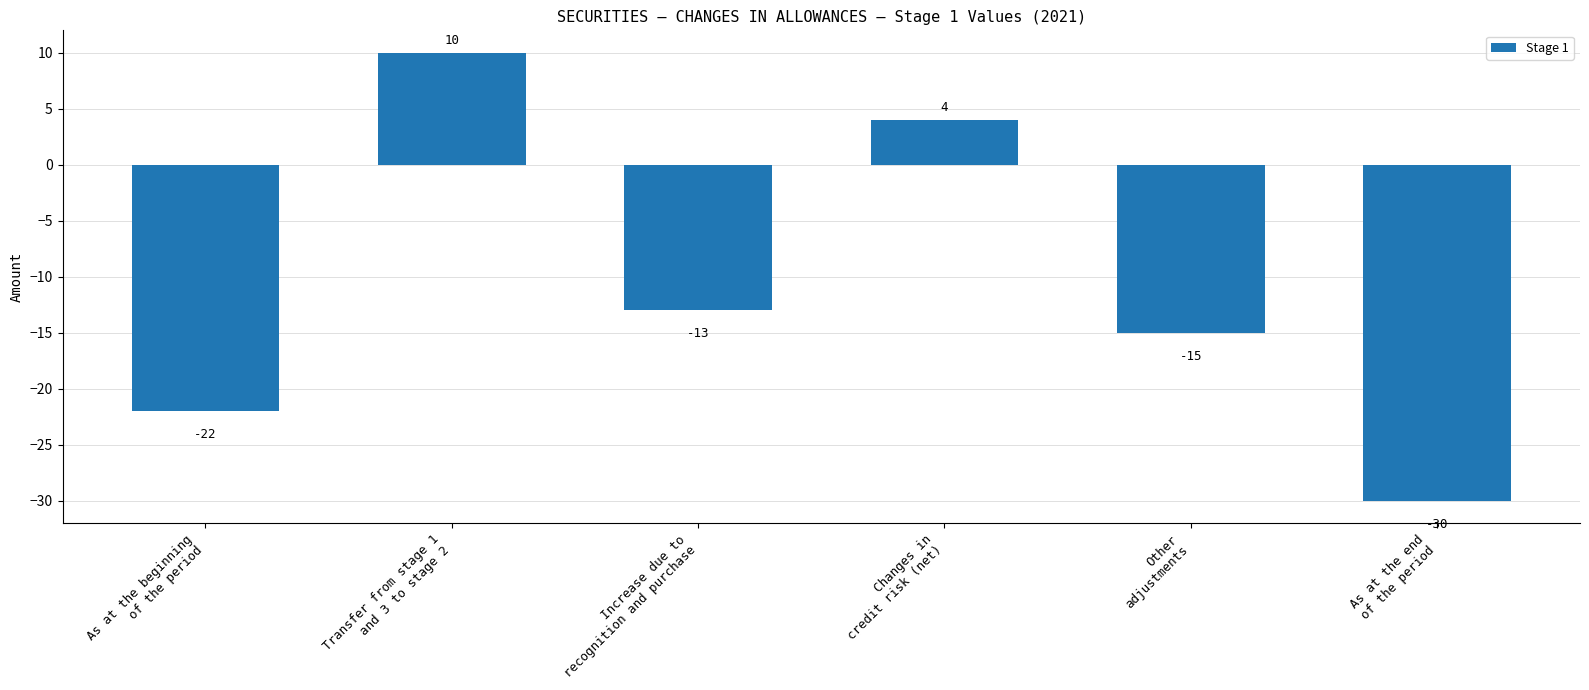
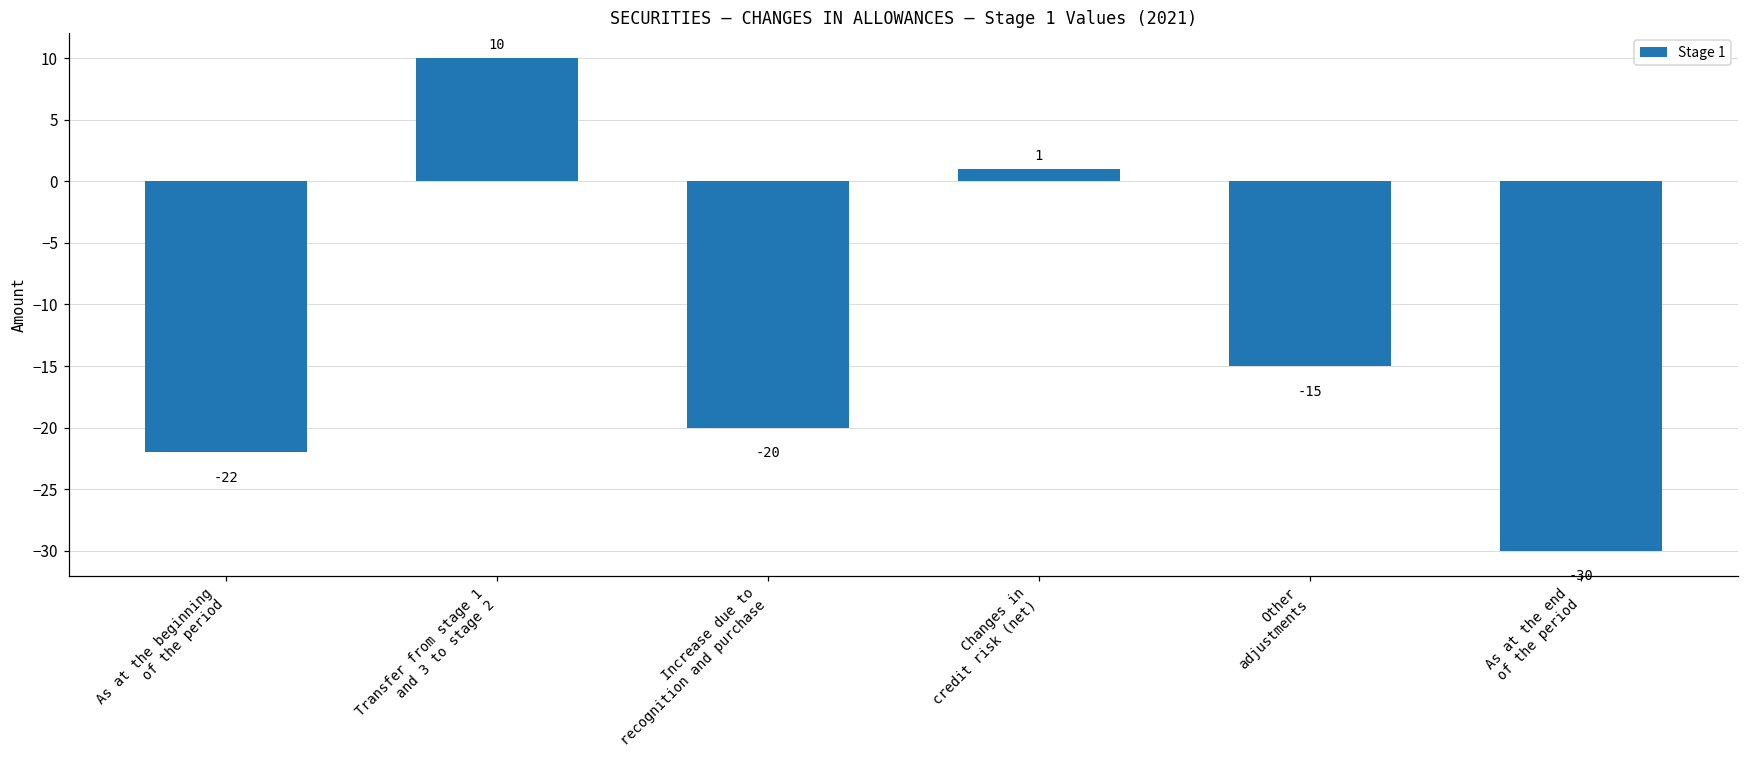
  {
    "As at the beginning of the period": -22,
    "Transfer from stage 1 and 3 to stage 2": 10,
-   "Increase due to recognition and purchase": -13,
-   "Changes in credit risk (net)": 4,
+   "Increase due to recognition and purchase": -20,
+   "Changes in credit risk (net)": 1,
    "Other adjustments": -15,
    "As at the end of the period": -30
  }
